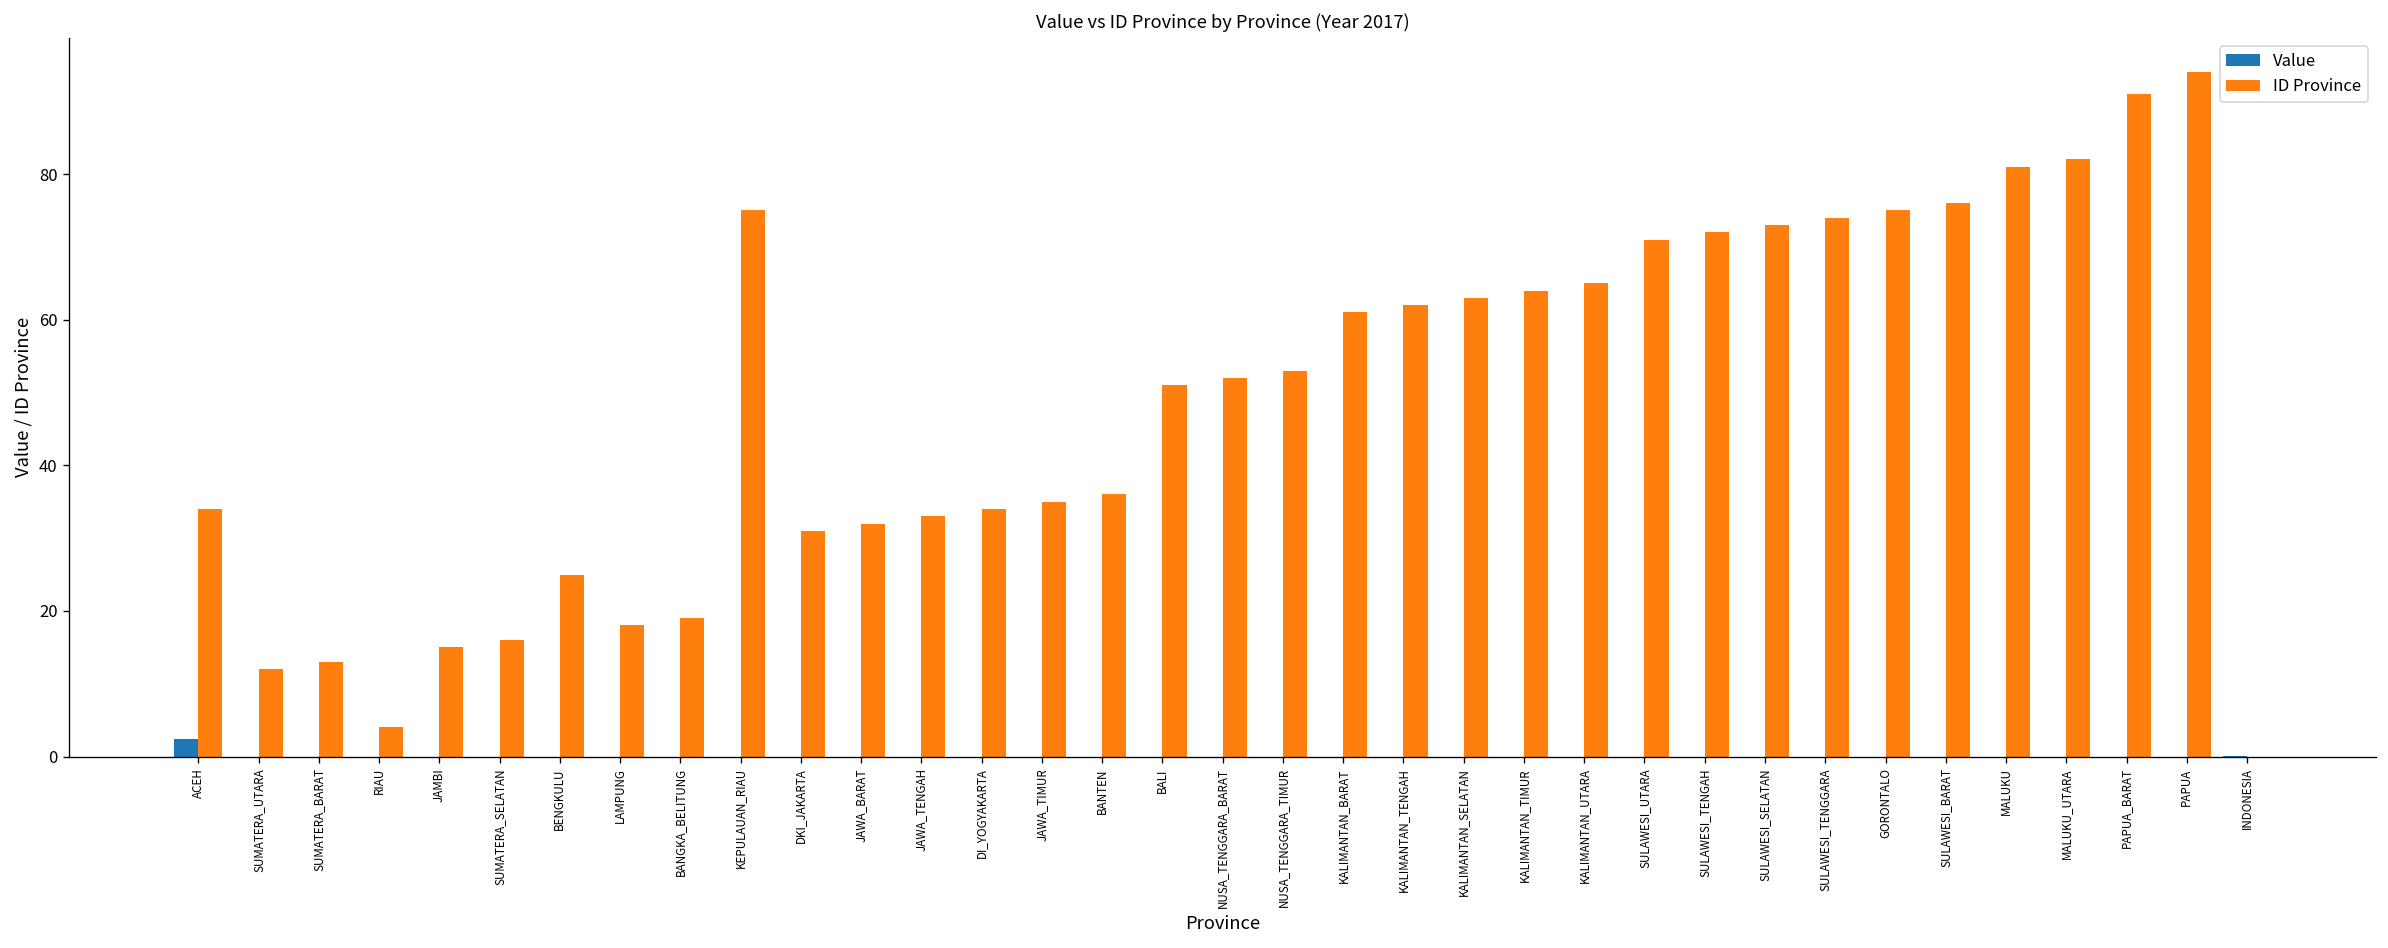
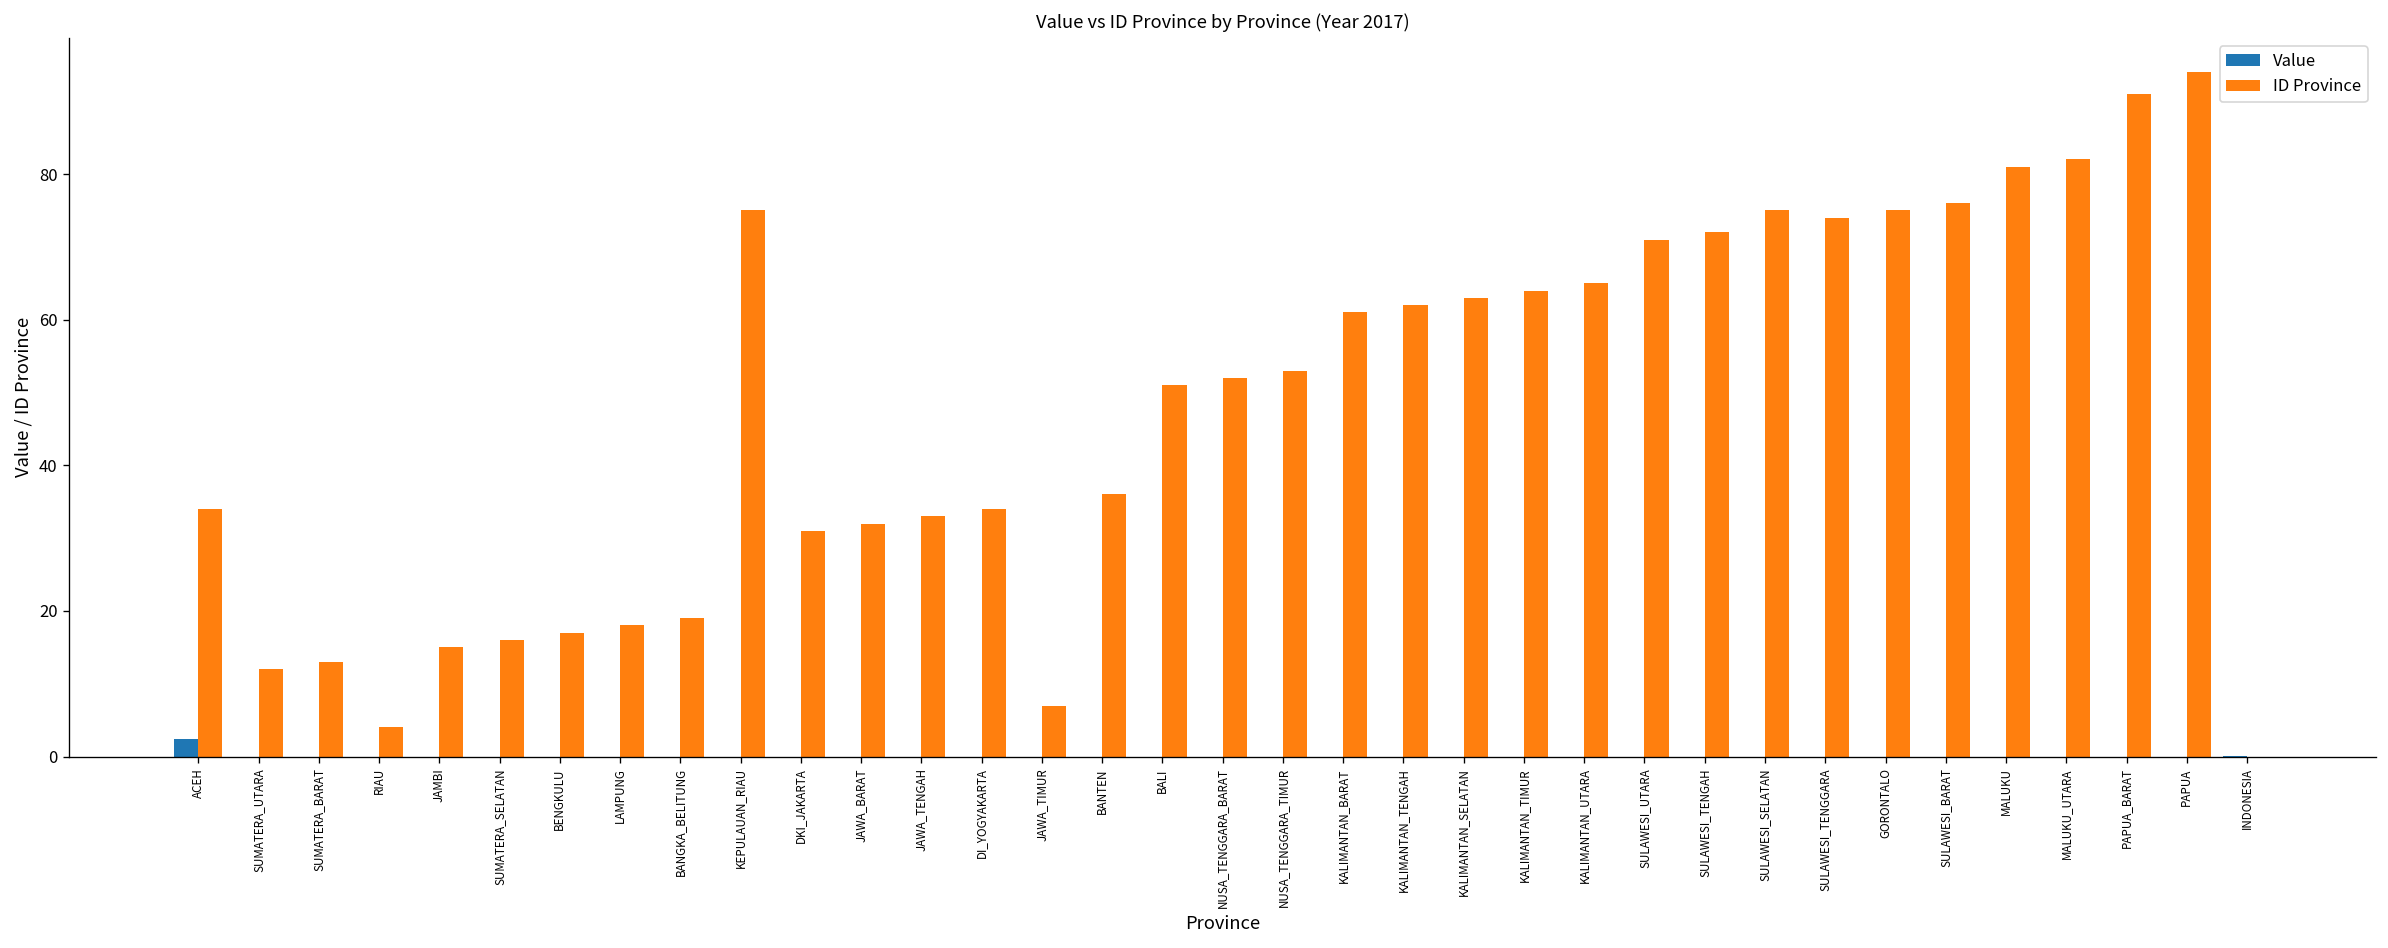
  {
    "Value": {
      "ACEH": 2,
      "SUMATERA_UTARA": 0,
      "SUMATERA_BARAT": 0,
      "RIAU": 0,
      "JAMBI": 0,
      "SUMATERA_SELATAN": 0,
      "BENGKULU": 0,
      "LAMPUNG": 0,
      "BANGKA_BELITUNG": 0,
      "KEPULAUAN_RIAU": 0,
      "DKI_JAKARTA": 0,
      "JAWA_BARAT": 0,
      "JAWA_TENGAH": 0,
      "DI_YOGYAKARTA": 0,
      "JAWA_TIMUR": 0,
      "BANTEN": 0,
      "BALI": 0,
      "NUSA_TENGGARA_BARAT": 0,
      "NUSA_TENGGARA_TIMUR": 0,
      "KALIMANTAN_BARAT": 0,
      "KALIMANTAN_TENGAH": 0,
      "KALIMANTAN_SELATAN": 0,
      "KALIMANTAN_TIMUR": 0,
      "KALIMANTAN_UTARA": 0,
      "SULAWESI_UTARA": 0,
      "SULAWESI_TENGAH": 0,
      "SULAWESI_SELATAN": 0,
      "SULAWESI_TENGGARA": 0,
      "GORONTALO": 0,
      "SULAWESI_BARAT": 0,
      "MALUKU": 0,
      "MALUKU_UTARA": 0,
      "PAPUA_BARAT": 0,
      "PAPUA": 0
    },
    "ID Province": {
      "ACEH": 34,
      "SUMATERA_UTARA": 12,
      "SUMATERA_BARAT": 13,
      "RIAU": 4,
      "JAMBI": 15,
      "SUMATERA_SELATAN": 16,
-     "BENGKULU": 25,
+     "BENGKULU": 17,
      "LAMPUNG": 18,
      "BANGKA_BELITUNG": 19,
      "KEPULAUAN_RIAU": 75,
      "DKI_JAKARTA": 31,
      "JAWA_BARAT": 32,
      "JAWA_TENGAH": 33,
      "DI_YOGYAKARTA": 34,
-     "JAWA_TIMUR": 35,
+     "JAWA_TIMUR": 7,
      "BANTEN": 36,
      "BALI": 51,
      "NUSA_TENGGARA_BARAT": 52,
      "NUSA_TENGGARA_TIMUR": 53,
      "KALIMANTAN_BARAT": 61,
      "KALIMANTAN_TENGAH": 62,
      "KALIMANTAN_SELATAN": 63,
      "KALIMANTAN_TIMUR": 64,
      "KALIMANTAN_UTARA": 65,
      "SULAWESI_UTARA": 71,
      "SULAWESI_TENGAH": 72,
-     "SULAWESI_SELATAN": 73,
+     "SULAWESI_SELATAN": 75,
      "SULAWESI_TENGGARA": 74,
      "GORONTALO": 75,
      "SULAWESI_BARAT": 76,
      "MALUKU": 81,
      "MALUKU_UTARA": 82,
      "PAPUA_BARAT": 91,
      "PAPUA": 94,
      "INDONESIA": 0
    }
  }
